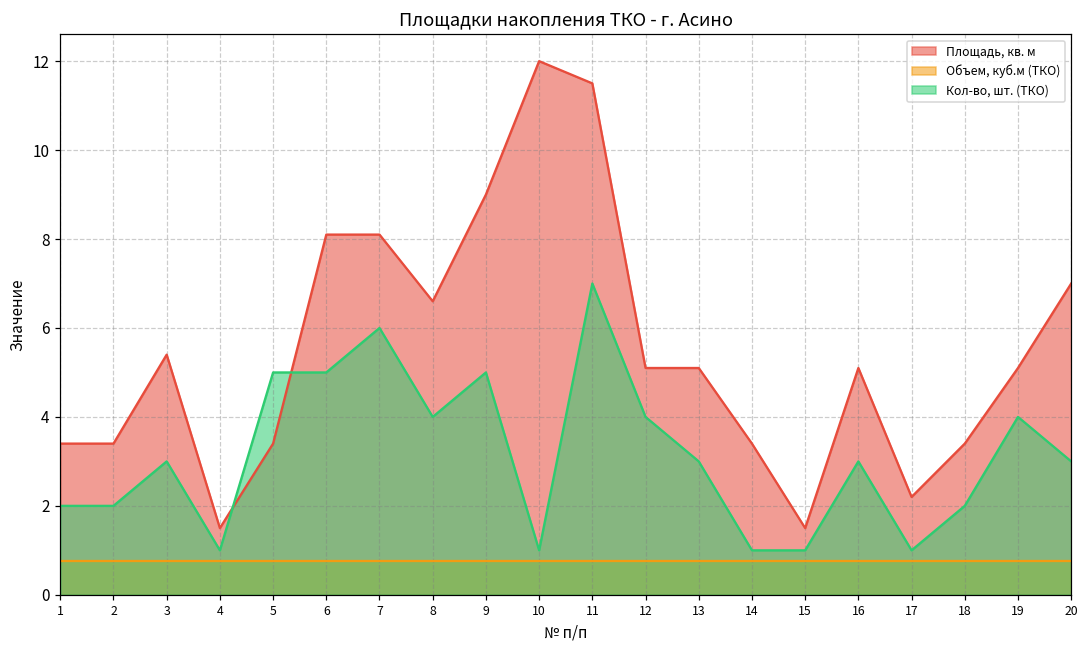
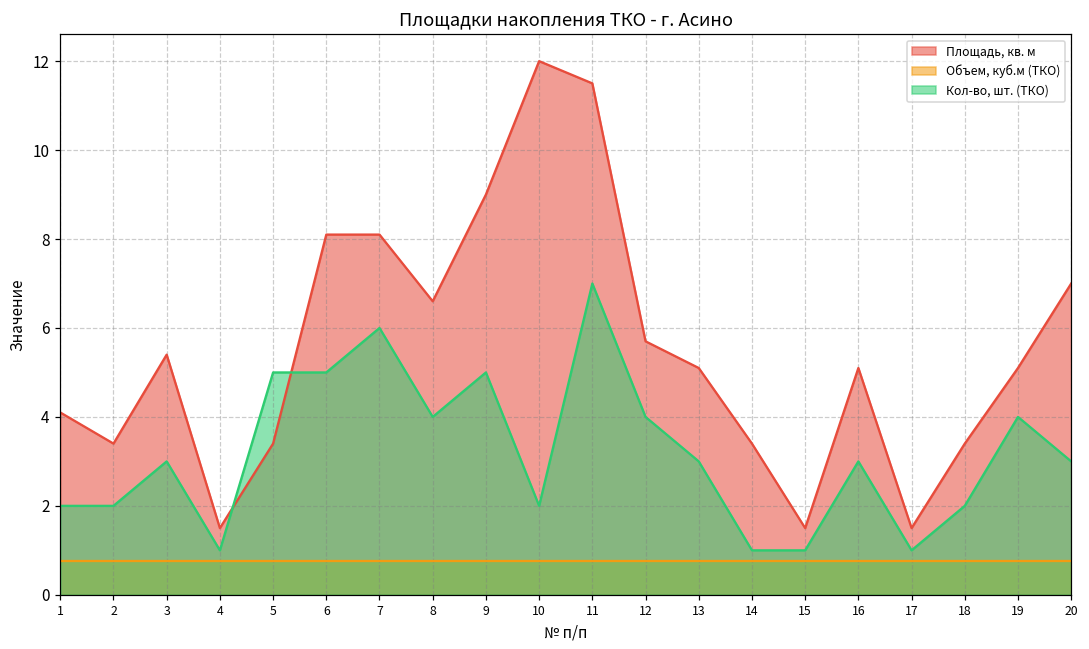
  {
    "Площадь, кв. м": {
-     "1": 3.4,
+     "1": 4.1,
      "2": 3.4,
      "3": 5.4,
      "4": 1.5,
      "5": 3.4,
      "6": 8.1,
      "7": 8.1,
      "8": 6.6,
      "9": 9.0,
      "10": 12.0,
      "11": 11.5,
-     "12": 5.1,
+     "12": 5.7,
      "13": 5.1,
      "14": 3.4,
      "15": 1.5,
      "16": 5.1,
-     "17": 2.2,
+     "17": 1.5,
      "18": 3.4,
      "19": 5.1,
      "20": 7.0
    },
    "Объем, куб.м (ТКО)": {
      "1": 0.8,
      "2": 0.8,
      "3": 0.8,
      "4": 0.8,
      "5": 0.8,
      "6": 0.8,
      "7": 0.8,
      "8": 0.8,
      "9": 0.8,
      "10": 0.8,
      "11": 0.8,
      "12": 0.8,
      "13": 0.8,
      "14": 0.8,
      "15": 0.8,
      "16": 0.8,
      "17": 0.8,
      "18": 0.8,
      "19": 0.8,
      "20": 0.8
    },
    "Кол-во, шт. (ТКО)": {
      "1": 2,
      "2": 2,
      "3": 3,
      "4": 1,
      "5": 5,
      "6": 5,
      "7": 6,
      "8": 4,
      "9": 5,
-     "10": 1,
+     "10": 2,
      "11": 7,
      "12": 4,
      "13": 3,
      "14": 1,
      "15": 1,
      "16": 3,
      "17": 1,
      "18": 2,
      "19": 4,
      "20": 3
    }
  }
